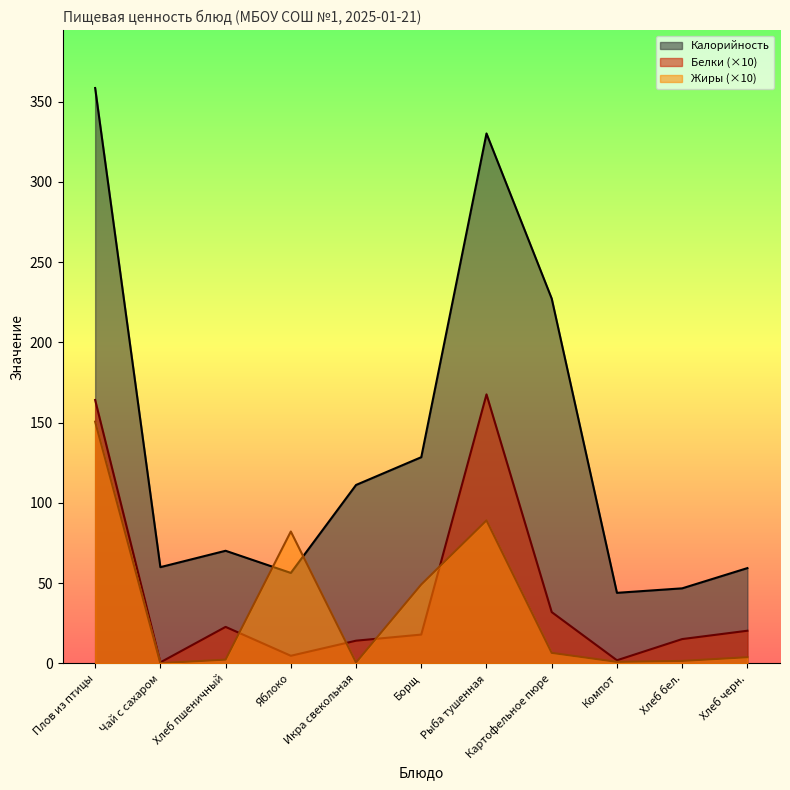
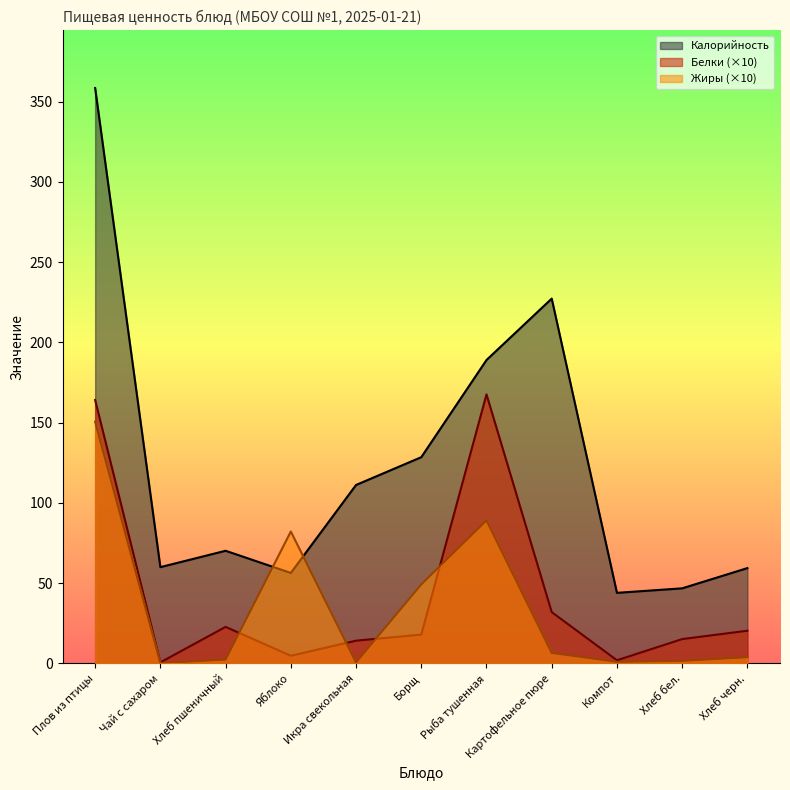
  {
    "Калорийность": {
      "Плов из птицы": 358,
      "Чай с сахаром": 60,
      "Хлеб пшеничный": 70,
      "Яблоко": 56,
      "Икра свекольная": 111,
      "Борщ": 128,
-     "Рыба тушенная": 330,
+     "Рыба тушенная": 189,
      "Картофельное пюре": 227,
      "Компот": 44,
      "Хлеб бел.": 47,
      "Хлеб черн.": 59
    },
    "Белки (×10)": {
      "Плов из птицы": 164,
      "Хлеб пшеничный": 23,
      "Яблоко": 5,
      "Икра свекольная": 14,
      "Борщ": 18,
      "Рыба тушенная": 168,
      "Картофельное пюре": 32,
      "Хлеб бел.": 15,
      "Хлеб черн.": 20
    },
    "Жиры (×10)": {
      "Плов из птицы": 151,
      "Хлеб пшеничный": 2,
      "Яблоко": 82,
      "Икра свекольная": 1,
      "Борщ": 49,
      "Рыба тушенная": 89,
      "Картофельное пюре": 7,
      "Хлеб бел.": 2,
      "Хлеб черн.": 4
    }
  }
